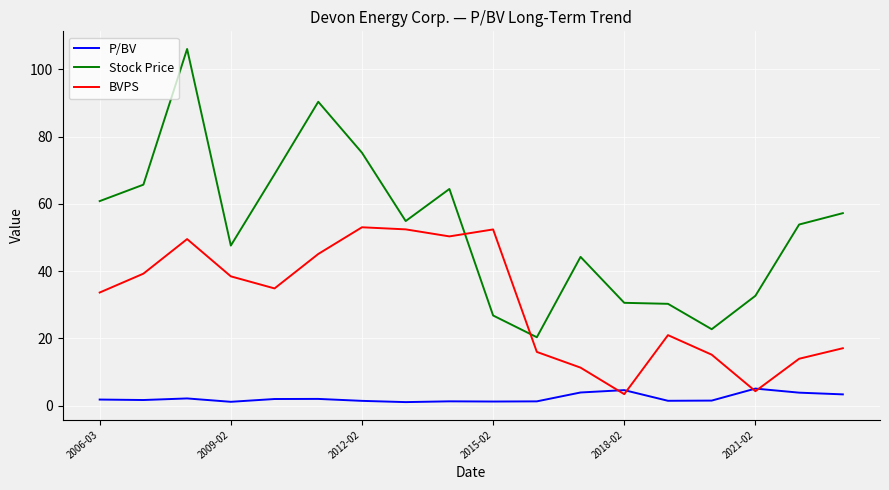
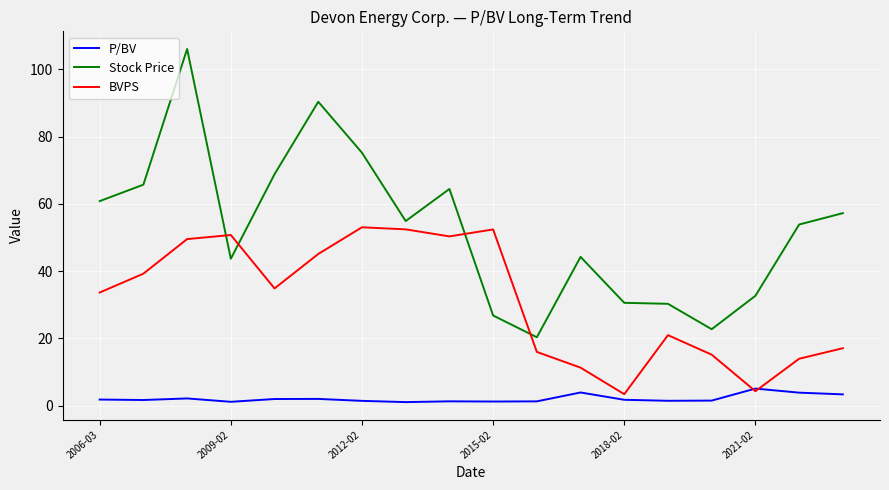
  {
    "P/BV": {
      "2006-03": 2,
      "2009-02": 1,
      "2012-02": 1,
      "2015-02": 1,
-     "2018-02": 5,
+     "2018-02": 2,
      "2021-02": 5
    },
    "Stock Price": {
      "2006-03": 61,
-     "2009-02": 48,
+     "2009-02": 44,
      "2012-02": 75,
      "2015-02": 27,
      "2018-02": 31,
      "2021-02": 33
    },
    "BVPS": {
      "2006-03": 34,
-     "2009-02": 38,
+     "2009-02": 51,
      "2012-02": 53,
      "2015-02": 52,
      "2018-02": 3,
      "2021-02": 4
    }
  }
